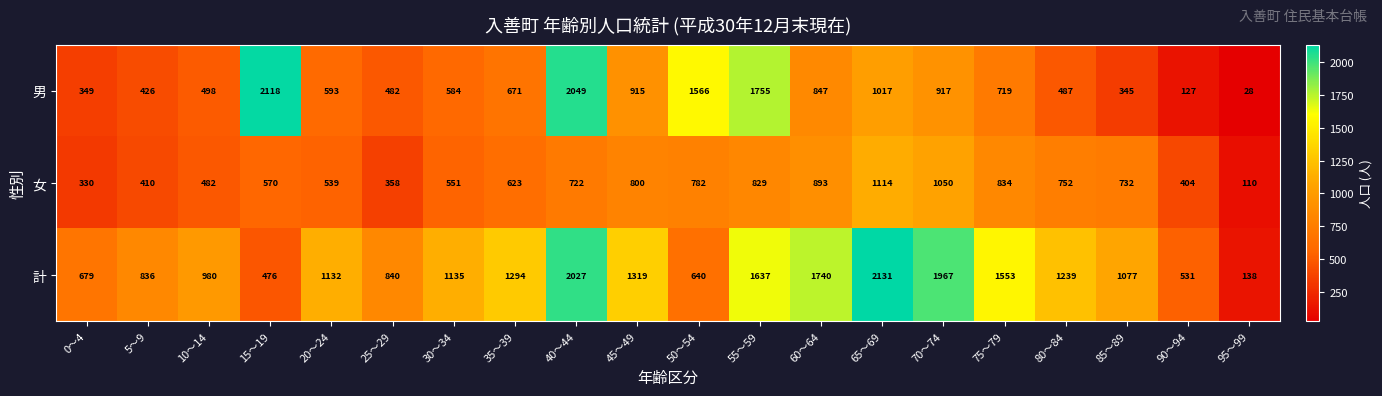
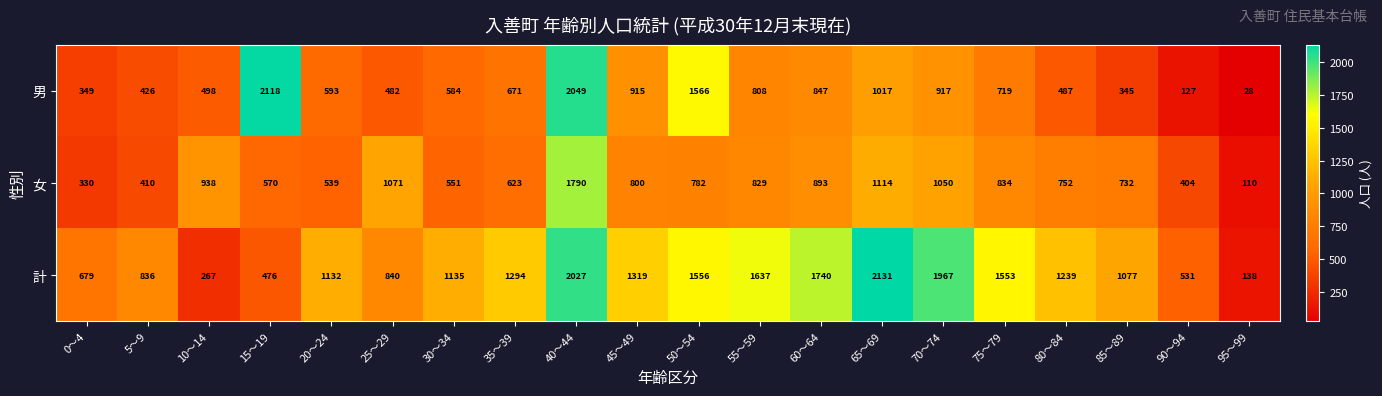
  {
    "男": {
      "0～4": 349,
      "5～9": 426,
      "10～14": 498,
      "15～19": 2118,
      "20～24": 593,
      "25～29": 482,
      "30～34": 584,
      "35～39": 671,
      "40～44": 2049,
      "45～49": 915,
      "50～54": 1566,
-     "55～59": 1755,
+     "55～59": 808,
      "60～64": 847,
      "65～69": 1017,
      "70～74": 917,
      "75～79": 719,
      "80～84": 487,
      "85～89": 345,
      "90～94": 127,
      "95～99": 28
    },
    "女": {
      "0～4": 330,
      "5～9": 410,
-     "10～14": 482,
+     "10～14": 938,
      "15～19": 570,
      "20～24": 539,
-     "25～29": 358,
+     "25～29": 1071,
      "30～34": 551,
      "35～39": 623,
-     "40～44": 722,
+     "40～44": 1790,
      "45～49": 800,
      "50～54": 782,
      "55～59": 829,
      "60～64": 893,
      "65～69": 1114,
      "70～74": 1050,
      "75～79": 834,
      "80～84": 752,
      "85～89": 732,
      "90～94": 404,
      "95～99": 110
    },
    "計": {
      "0～4": 679,
      "5～9": 836,
-     "10～14": 980,
+     "10～14": 267,
      "15～19": 476,
      "20～24": 1132,
      "25～29": 840,
      "30～34": 1135,
      "35～39": 1294,
      "40～44": 2027,
      "45～49": 1319,
-     "50～54": 640,
+     "50～54": 1556,
      "55～59": 1637,
      "60～64": 1740,
      "65～69": 2131,
      "70～74": 1967,
      "75～79": 1553,
      "80～84": 1239,
      "85～89": 1077,
      "90～94": 531,
      "95～99": 138
    }
  }
